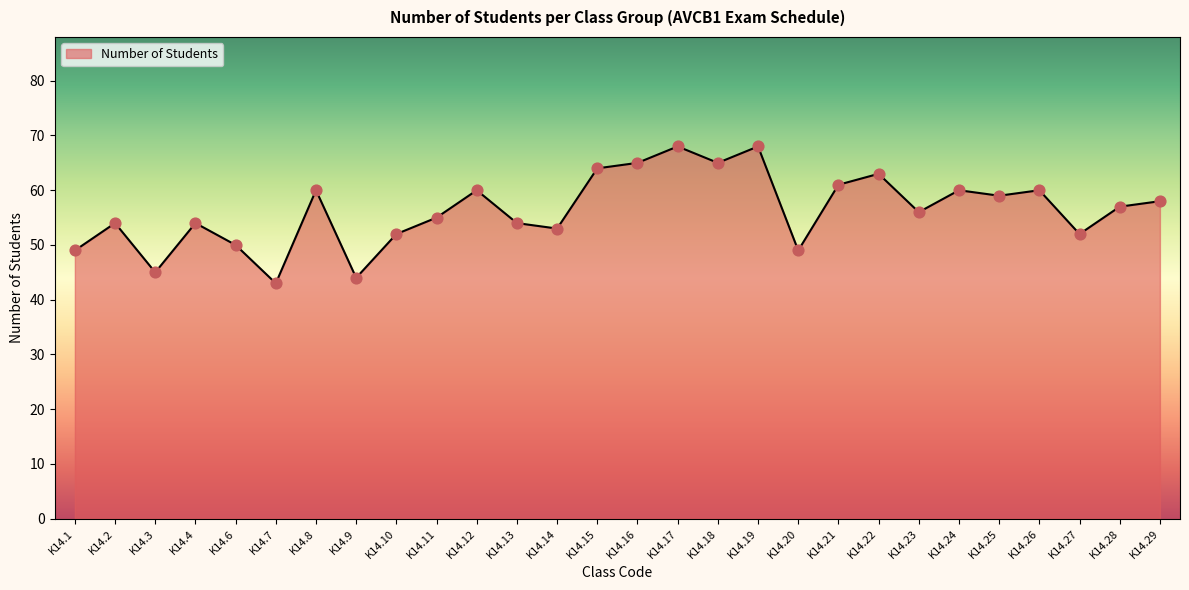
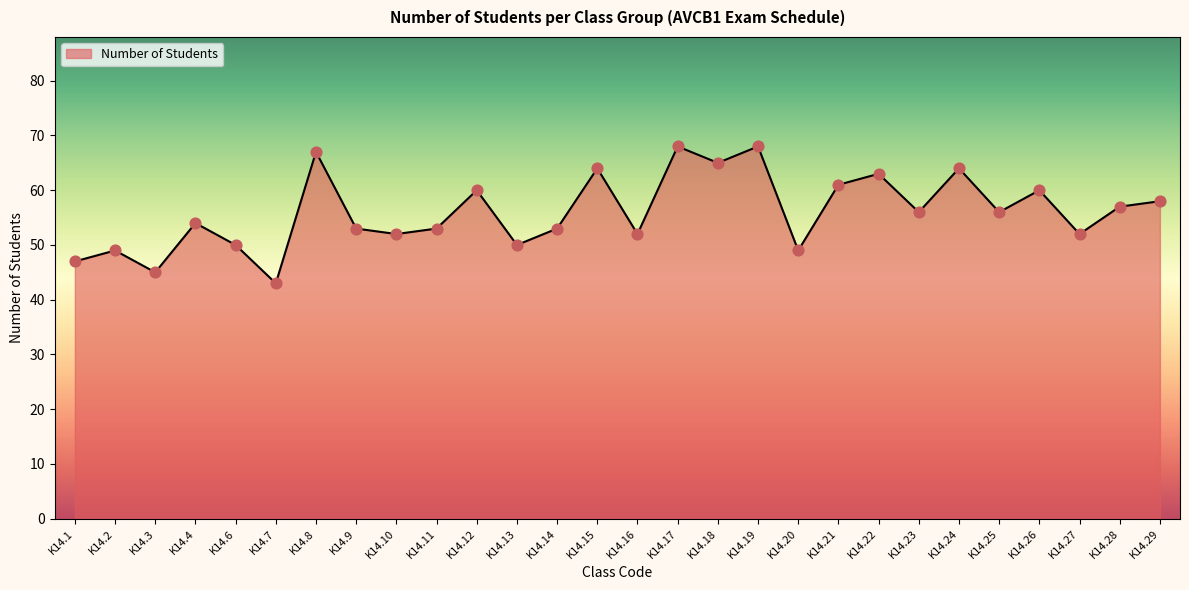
  {
-   "K14.1": 49,
-   "K14.2": 54,
+   "K14.1": 47,
+   "K14.2": 49,
    "K14.3": 45,
    "K14.4": 54,
    "K14.6": 50,
    "K14.7": 43,
-   "K14.8": 60,
-   "K14.9": 44,
+   "K14.8": 67,
+   "K14.9": 53,
    "K14.10": 52,
-   "K14.11": 55,
+   "K14.11": 53,
    "K14.12": 60,
-   "K14.13": 54,
+   "K14.13": 50,
    "K14.14": 53,
    "K14.15": 64,
-   "K14.16": 65,
+   "K14.16": 52,
    "K14.17": 68,
    "K14.18": 65,
    "K14.19": 68,
    "K14.20": 49,
    "K14.21": 61,
    "K14.22": 63,
    "K14.23": 56,
-   "K14.24": 60,
-   "K14.25": 59,
+   "K14.24": 64,
+   "K14.25": 56,
    "K14.26": 60,
    "K14.27": 52,
    "K14.28": 57,
    "K14.29": 58
  }
